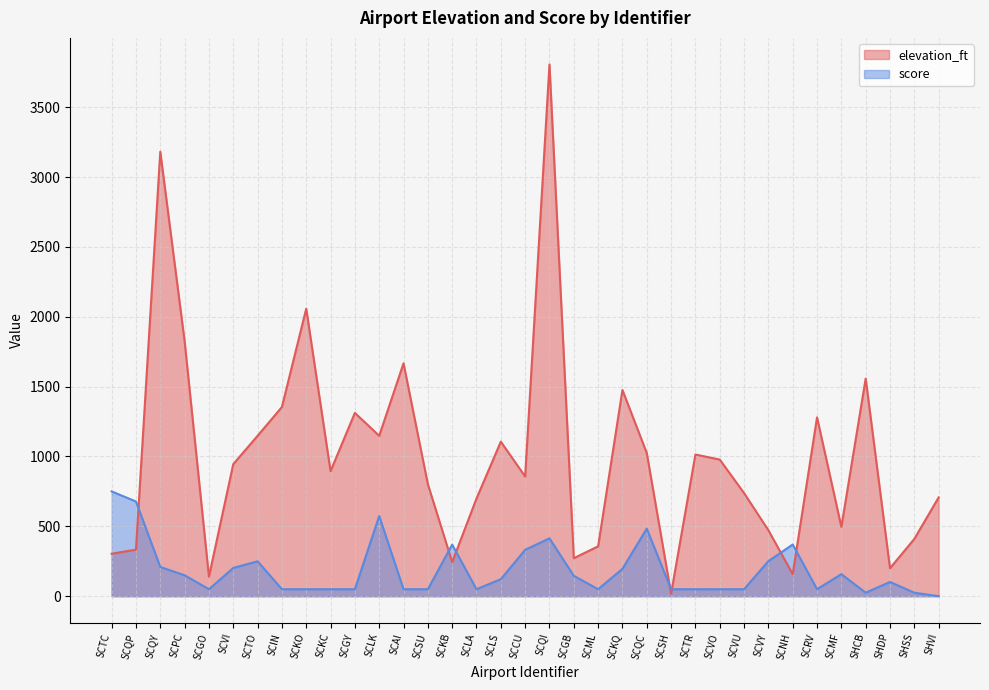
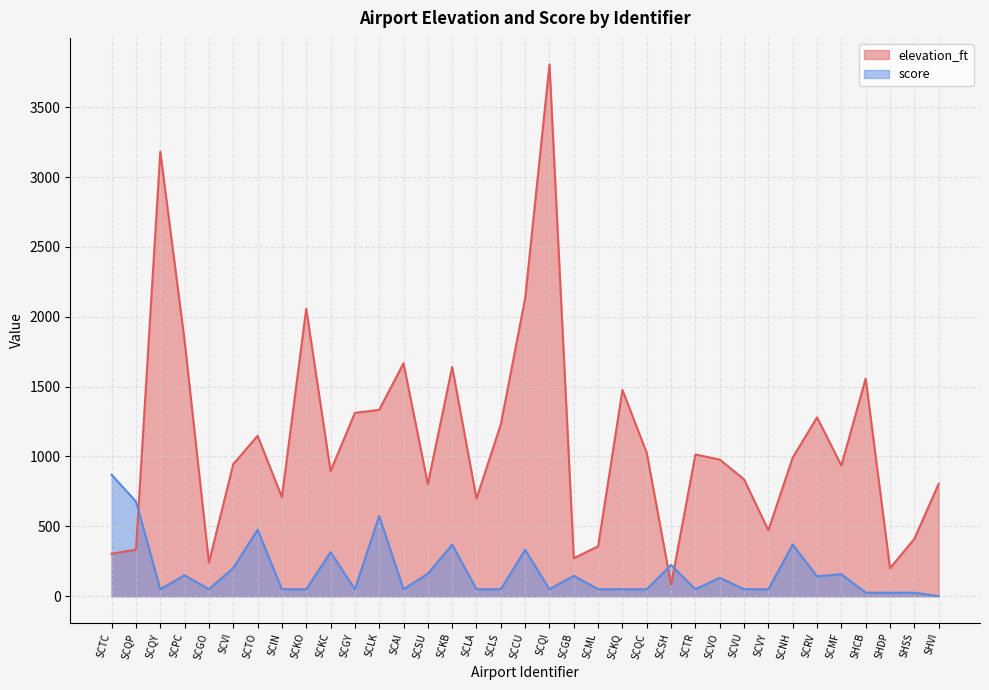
  {
    "elevation_ft": {
      "SCTC": 300,
      "SCQP": 330,
      "SCQY": 3180,
      "SCPC": 1830,
-     "SCGO": 140,
+     "SCGO": 240,
      "SCVI": 950,
      "SCTO": 1150,
-     "SCIN": 1350,
+     "SCIN": 710,
      "SCKO": 2060,
      "SCKC": 900,
      "SCGY": 1310,
-     "SCLK": 1150,
+     "SCLK": 1330,
      "SCAI": 1670,
      "SCSU": 800,
-     "SCKB": 240,
+     "SCKB": 1640,
      "SCLA": 700,
-     "SCLS": 1110,
-     "SCCU": 860,
+     "SCLS": 1230,
+     "SCCU": 2130,
      "SCQI": 3810,
      "SCGB": 270,
      "SCML": 360,
      "SCKQ": 1480,
      "SCQC": 1030,
-     "SCSH": 20,
+     "SCSH": 80,
      "SCTR": 1010,
      "SCVO": 980,
-     "SCVU": 740,
+     "SCVU": 840,
      "SCVY": 470,
-     "SCNH": 160,
+     "SCNH": 990,
      "SCRV": 1280,
-     "SCMF": 500,
+     "SCMF": 940,
      "SHCB": 1560,
      "SHDP": 200,
      "SHSS": 410,
-     "SHVI": 710
+     "SHVI": 800
    },
    "score": {
-     "SCTC": 750,
+     "SCTC": 870,
      "SCQP": 680,
-     "SCQY": 210,
+     "SCQY": 50,
      "SCPC": 150,
      "SCGO": 50,
      "SCVI": 200,
-     "SCTO": 250,
+     "SCTO": 480,
      "SCIN": 50,
      "SCKO": 50,
-     "SCKC": 50,
+     "SCKC": 320,
      "SCGY": 50,
      "SCLK": 570,
      "SCAI": 50,
-     "SCSU": 50,
+     "SCSU": 160,
      "SCKB": 370,
      "SCLA": 50,
-     "SCLS": 120,
+     "SCLS": 50,
      "SCCU": 330,
-     "SCQI": 410,
+     "SCQI": 50,
      "SCGB": 150,
      "SCML": 50,
-     "SCKQ": 200,
-     "SCQC": 480,
-     "SCSH": 50,
+     "SCKQ": 50,
+     "SCQC": 50,
+     "SCSH": 220,
      "SCTR": 50,
-     "SCVO": 50,
+     "SCVO": 130,
      "SCVU": 50,
-     "SCVY": 250,
+     "SCVY": 50,
      "SCNH": 370,
-     "SCRV": 50,
+     "SCRV": 140,
      "SCMF": 160,
      "SHCB": 30,
-     "SHDP": 100,
+     "SHDP": 30,
      "SHSS": 30,
      "SHVI": 0
    }
  }
